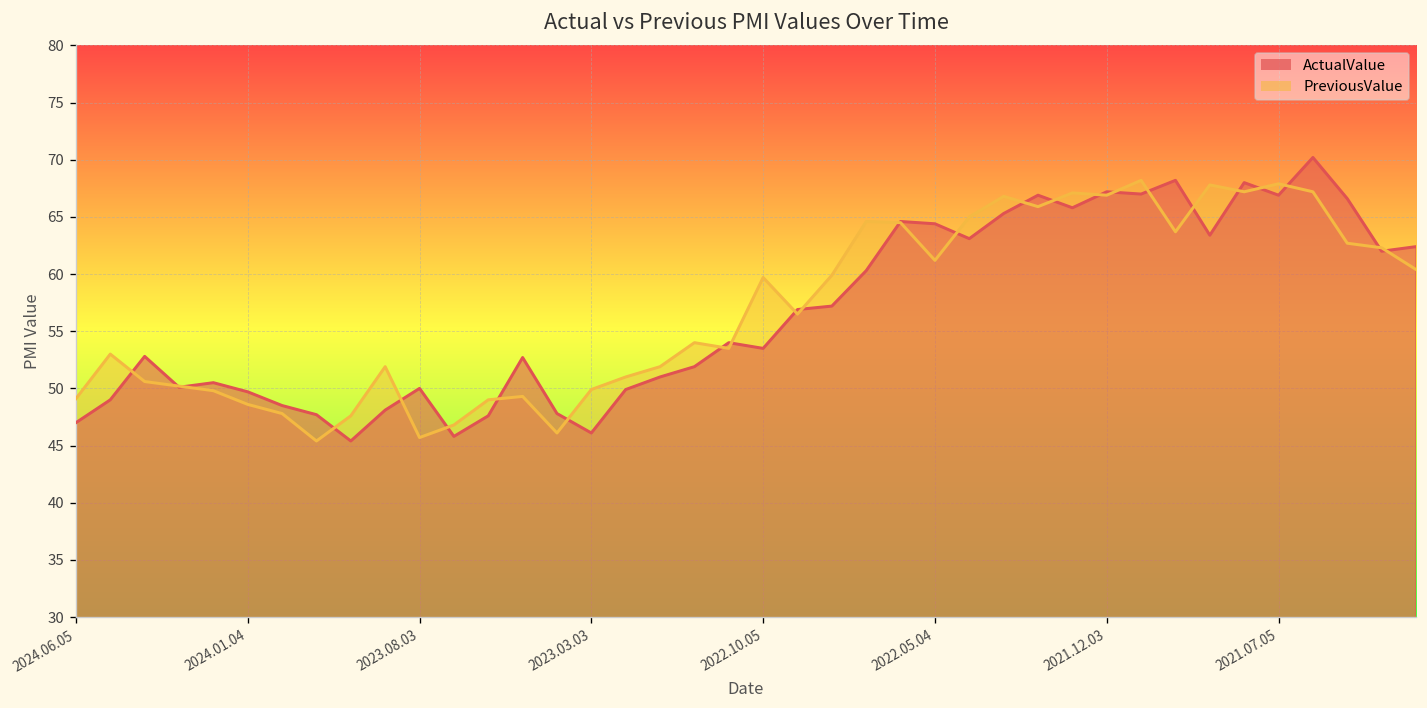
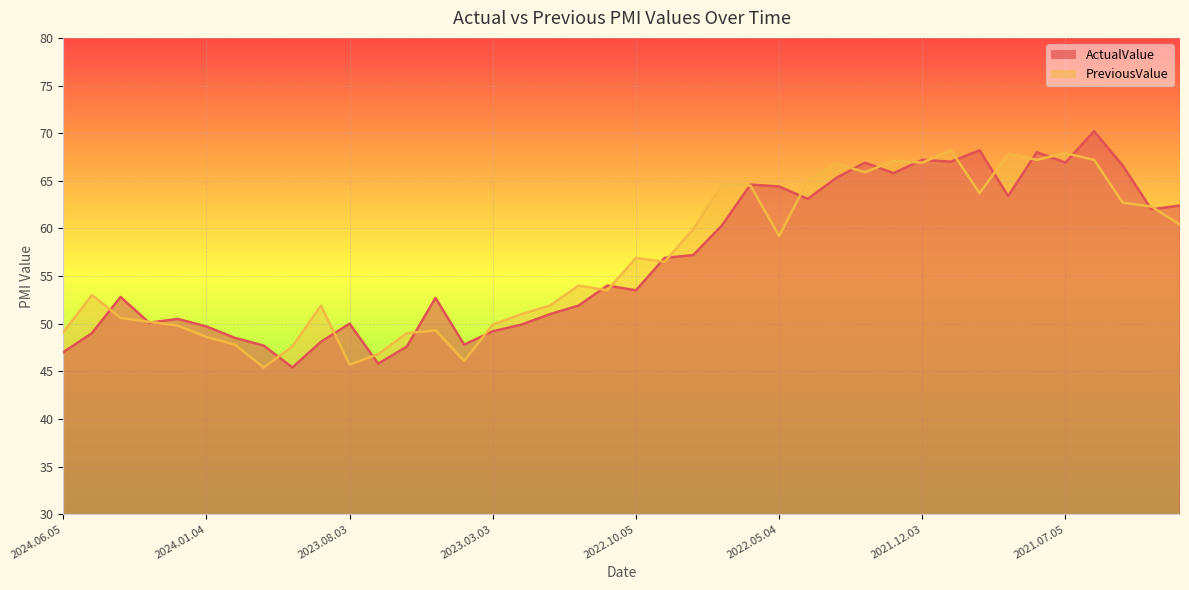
  {
    "ActualValue": {
      "2024.06.05": 47,
      "2024.01.04": 50,
      "2023.08.03": 50,
-     "2023.03.03": 46,
+     "2023.03.03": 49,
      "2022.10.05": 54,
      "2022.05.04": 64,
      "2021.12.03": 67,
      "2021.07.05": 67
    },
    "PreviousValue": {
      "2024.06.05": 49,
      "2024.01.04": 49,
      "2023.08.03": 46,
      "2023.03.03": 50,
-     "2022.10.05": 60,
-     "2022.05.04": 61,
+     "2022.10.05": 57,
+     "2022.05.04": 59,
      "2021.12.03": 67,
      "2021.07.05": 68
    }
  }
